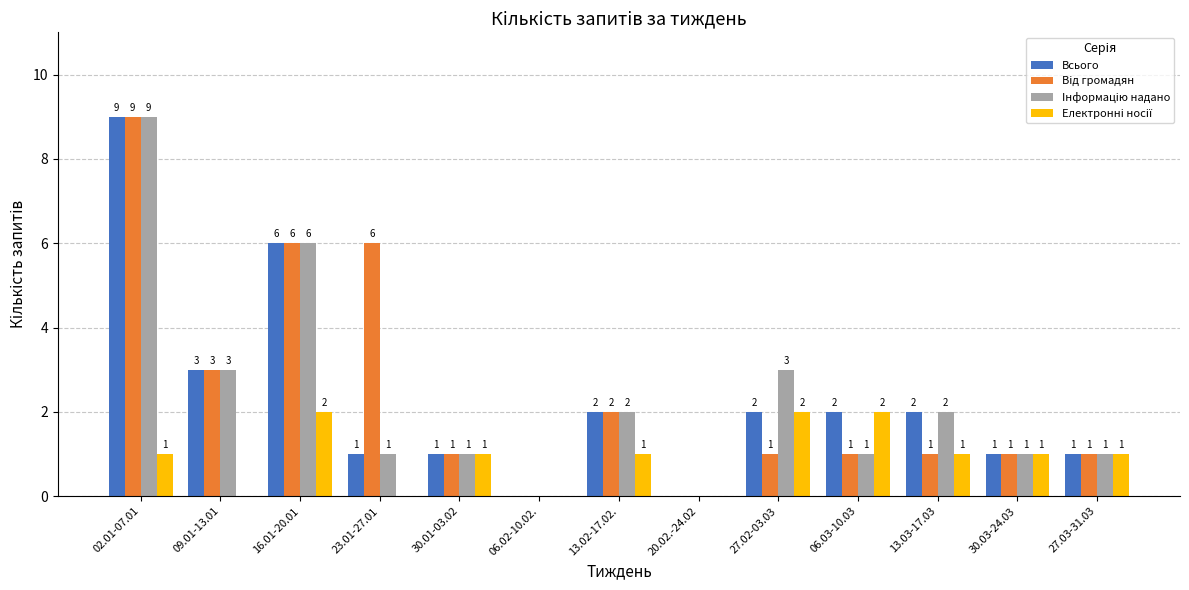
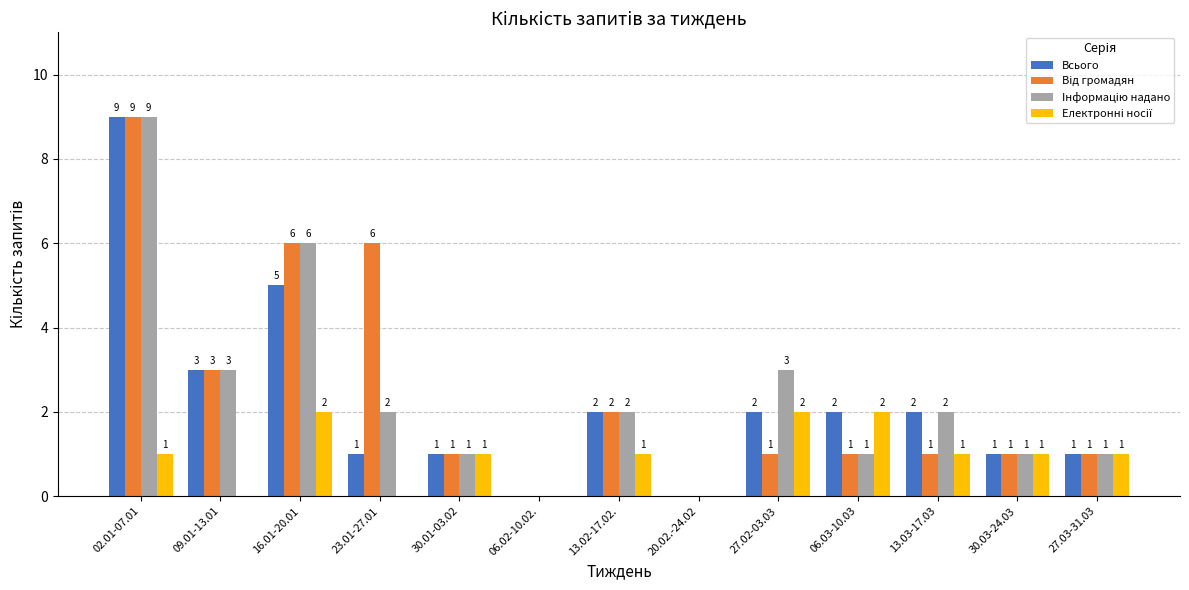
  {
    "Всього": {
      "02.01-07.01": 9,
      "09.01-13.01": 3,
-     "16.01-20.01": 6,
+     "16.01-20.01": 5,
      "23.01-27.01": 1,
      "30.01-03.02": 1,
      "13.02-17.02.": 2,
      "27.02-03.03": 2,
      "06.03-10.03": 2,
      "13.03-17.03": 2,
      "30.03-24.03": 1,
      "27.03-31.03": 1
    },
    "Від громадян": {
      "02.01-07.01": 9,
      "09.01-13.01": 3,
      "16.01-20.01": 6,
      "23.01-27.01": 6,
      "30.01-03.02": 1,
      "13.02-17.02.": 2,
      "27.02-03.03": 1,
      "06.03-10.03": 1,
      "13.03-17.03": 1,
      "30.03-24.03": 1,
      "27.03-31.03": 1
    },
    "Інформацію надано": {
      "02.01-07.01": 9,
      "09.01-13.01": 3,
      "16.01-20.01": 6,
-     "23.01-27.01": 1,
+     "23.01-27.01": 2,
      "30.01-03.02": 1,
      "13.02-17.02.": 2,
      "27.02-03.03": 3,
      "06.03-10.03": 1,
      "13.03-17.03": 2,
      "30.03-24.03": 1,
      "27.03-31.03": 1
    },
    "Електронні носії": {
      "02.01-07.01": 1,
      "16.01-20.01": 2,
      "30.01-03.02": 1,
      "13.02-17.02.": 1,
      "27.02-03.03": 2,
      "06.03-10.03": 2,
      "13.03-17.03": 1,
      "30.03-24.03": 1,
      "27.03-31.03": 1
    }
  }
